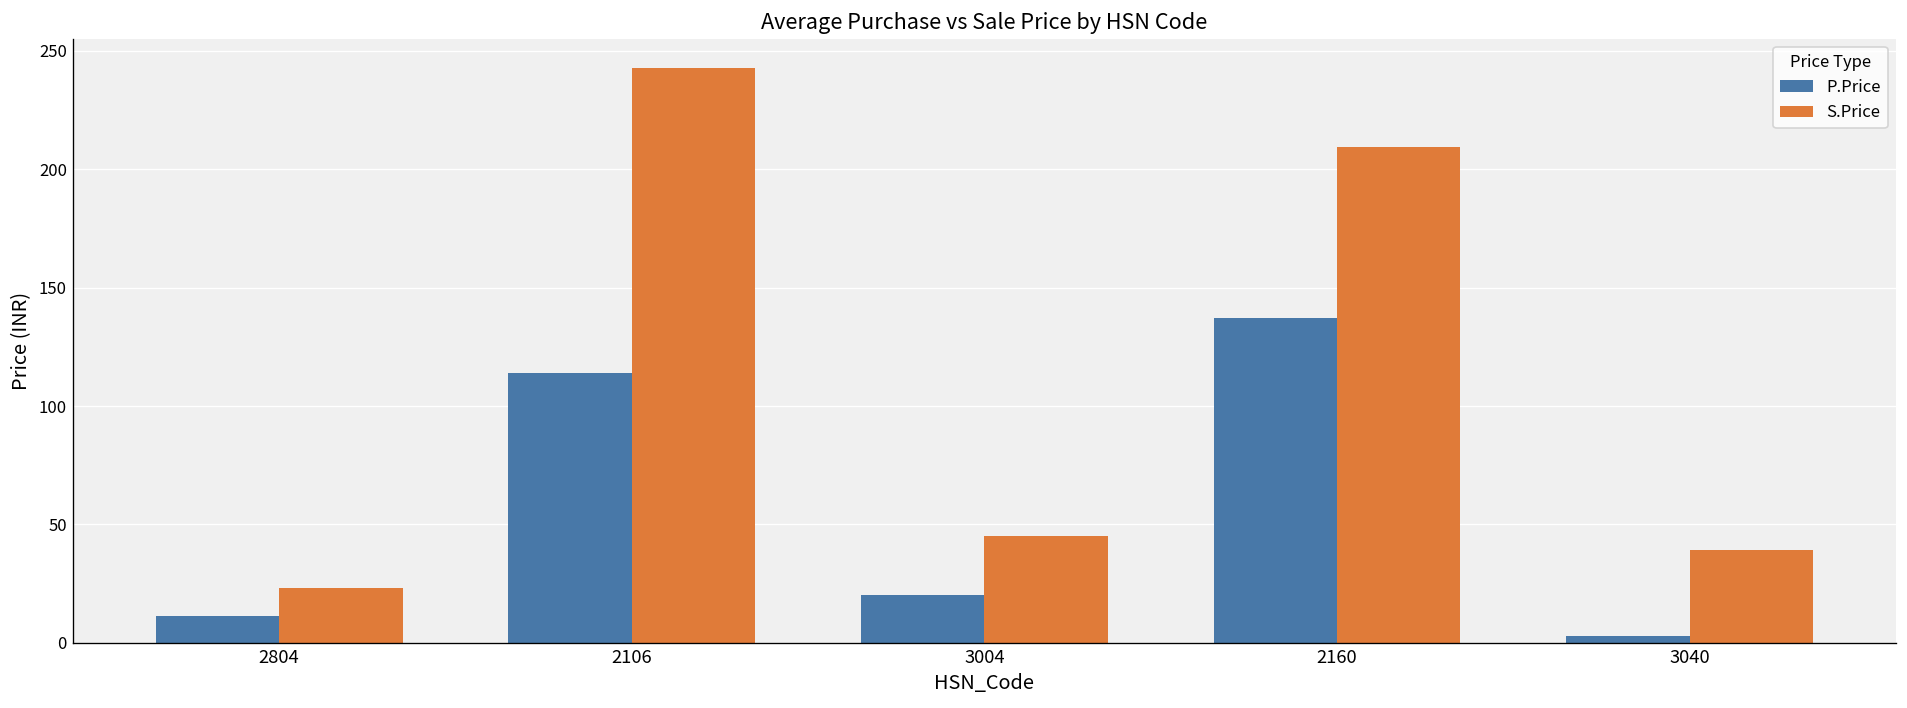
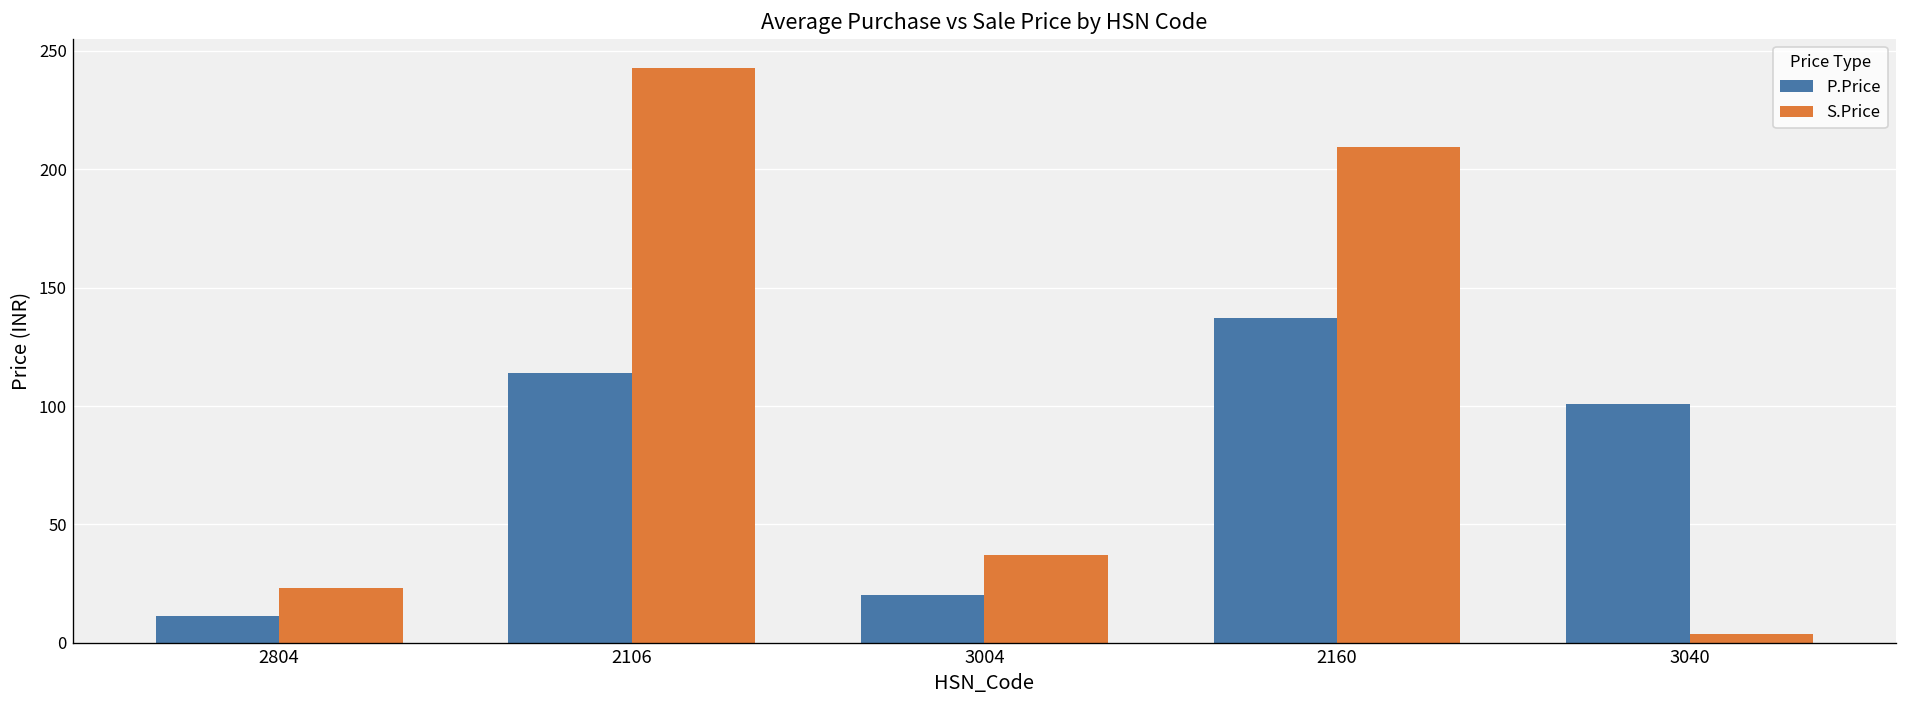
  {
    "P.Price": {
      "2804": 11,
      "2106": 114,
      "3004": 20,
      "2160": 137,
-     "3040": 3
+     "3040": 101
    },
    "S.Price": {
      "2804": 23,
      "2106": 243,
-     "3004": 45,
+     "3004": 37,
      "2160": 210,
-     "3040": 39
+     "3040": 4
    }
  }
